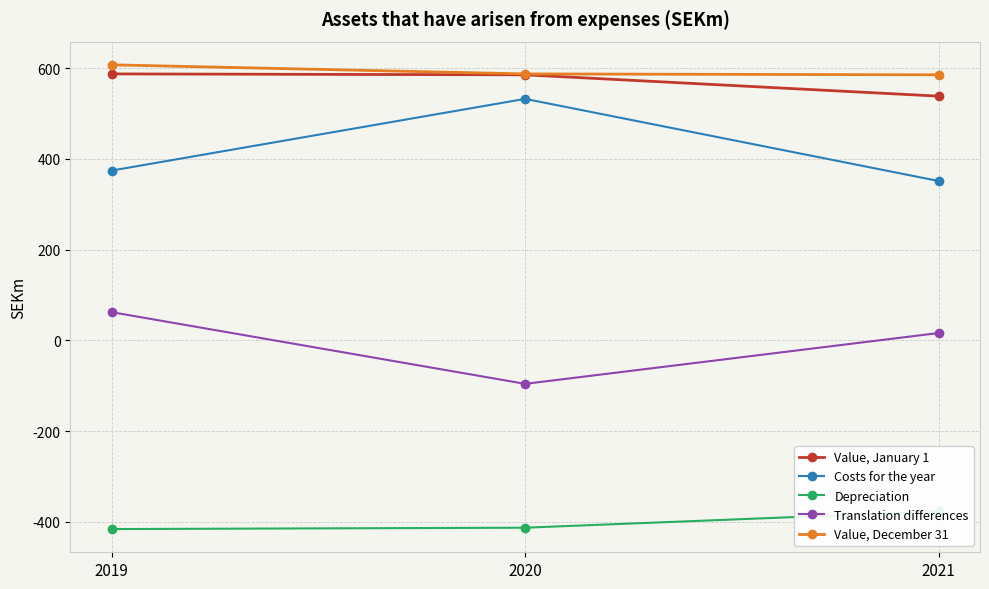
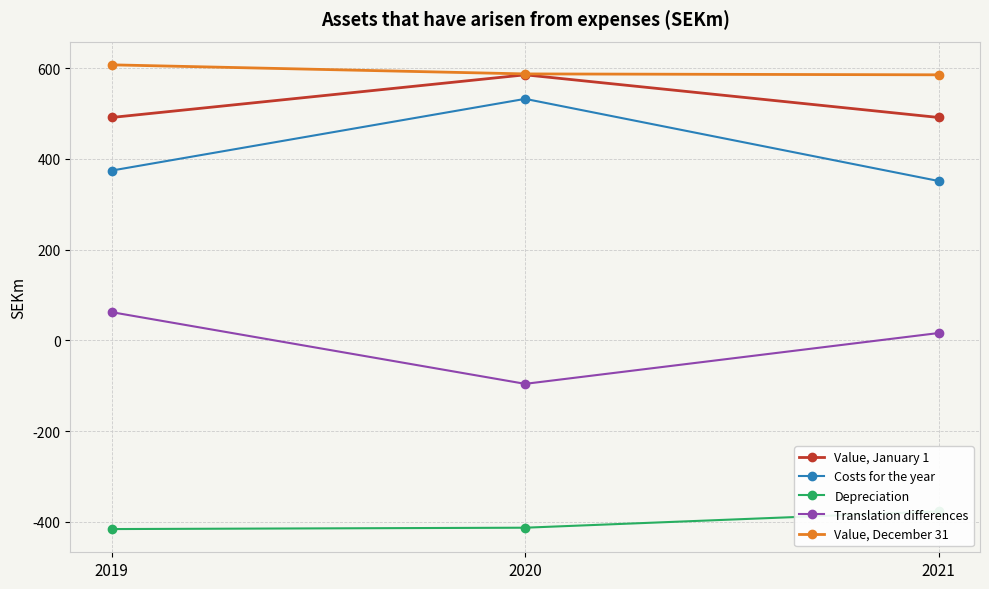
  {
    "Value, January 1": {
-     "2019": 590,
-     "2021": 540
+     "2019": 490,
+     "2021": 490
    },
    "Costs for the year": {
      "2019": 370,
      "2020": 530,
      "2021": 350
    },
    "Depreciation": {
      "2019": -420,
      "2020": -410
    },
    "Translation differences": {
      "2019": 60,
      "2020": -100,
      "2021": 20
    },
    "Value, December 31": {
      "2019": 610,
      "2021": 590
    }
  }
